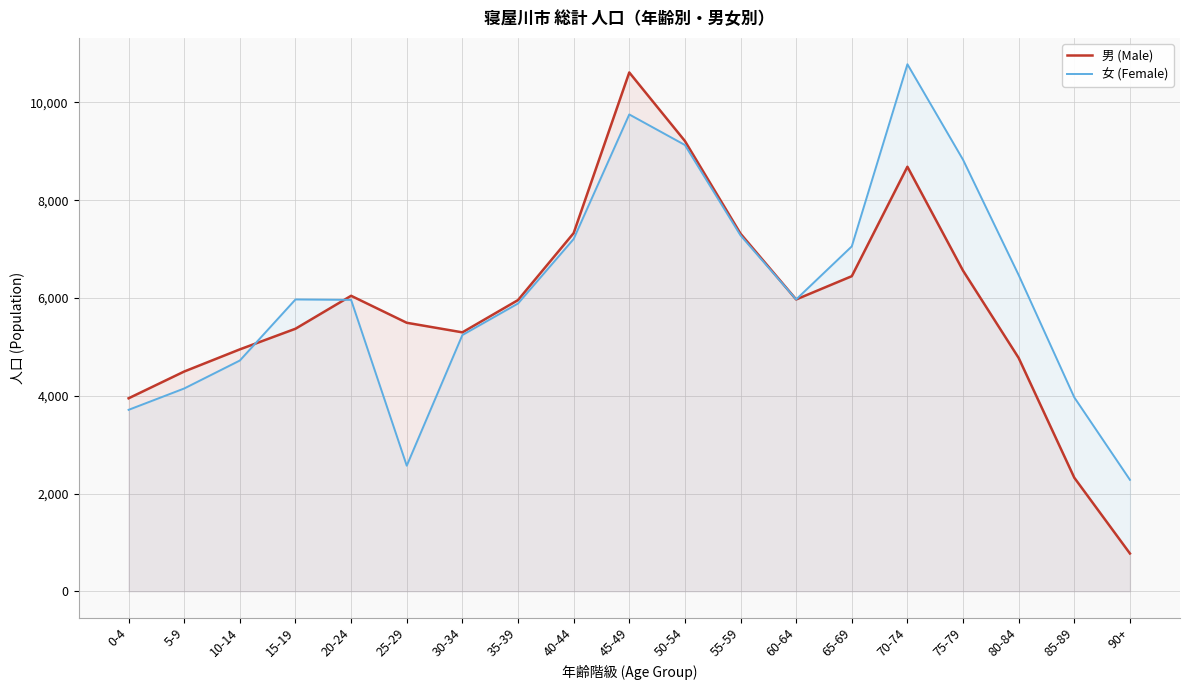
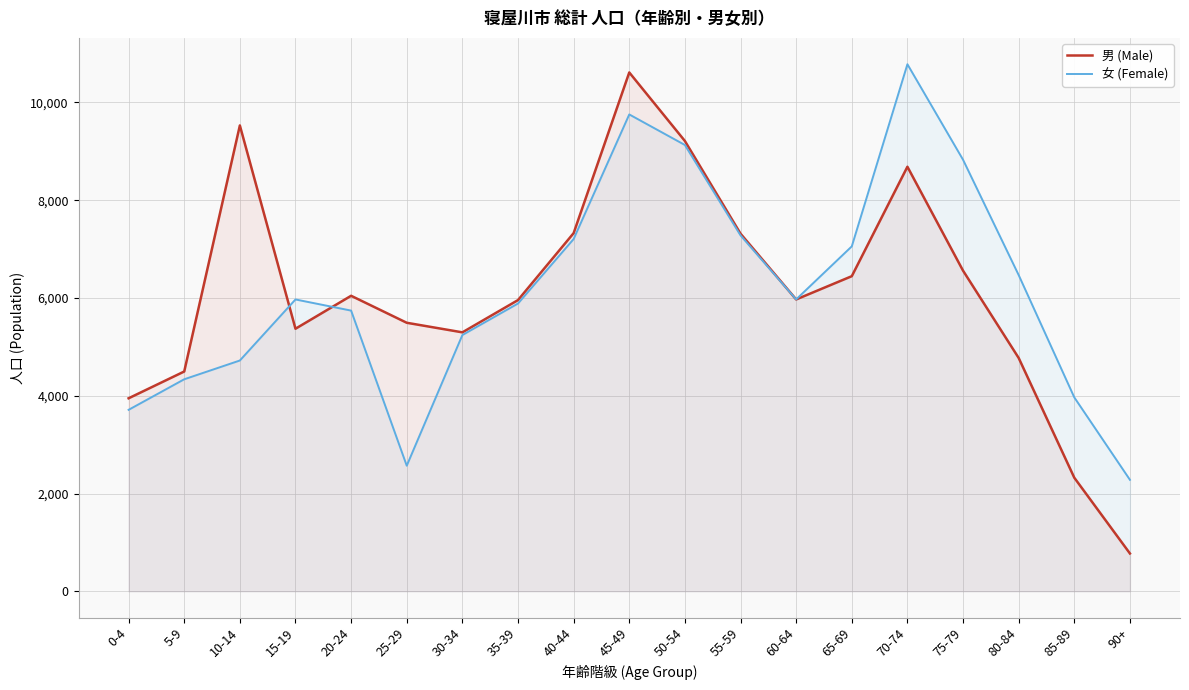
  {
    "男 (Male)": {
      "0-4": "3,900",
      "5-9": "4,500",
-     "10-14": "4,900",
+     "10-14": "9,500",
      "15-19": "5,400",
      "20-24": "6,000",
      "25-29": "5,500",
      "30-34": "5,300",
      "35-39": "6,000",
      "40-44": "7,300",
      "45-49": "10,600",
      "50-54": "9,200",
      "65-69": "6,400",
      "70-74": "8,700",
      "75-79": "6,600",
      "80-84": "4,800",
      "85-89": "2,300",
      "90+": "800"
    },
    "女 (Female)": {
      "0-4": "3,700",
-     "5-9": "4,100",
+     "5-9": "4,300",
      "10-14": "4,700",
      "15-19": "6,000",
-     "20-24": "6,000",
+     "20-24": "5,700",
      "25-29": "2,600",
      "30-34": "5,200",
      "35-39": "5,900",
      "40-44": "7,200",
      "45-49": "9,800",
      "50-54": "9,100",
      "65-69": "7,100",
      "70-74": "10,800",
      "75-79": "8,800",
      "80-84": "6,500",
      "85-89": "4,000",
      "90+": "2,300"
    }
  }
